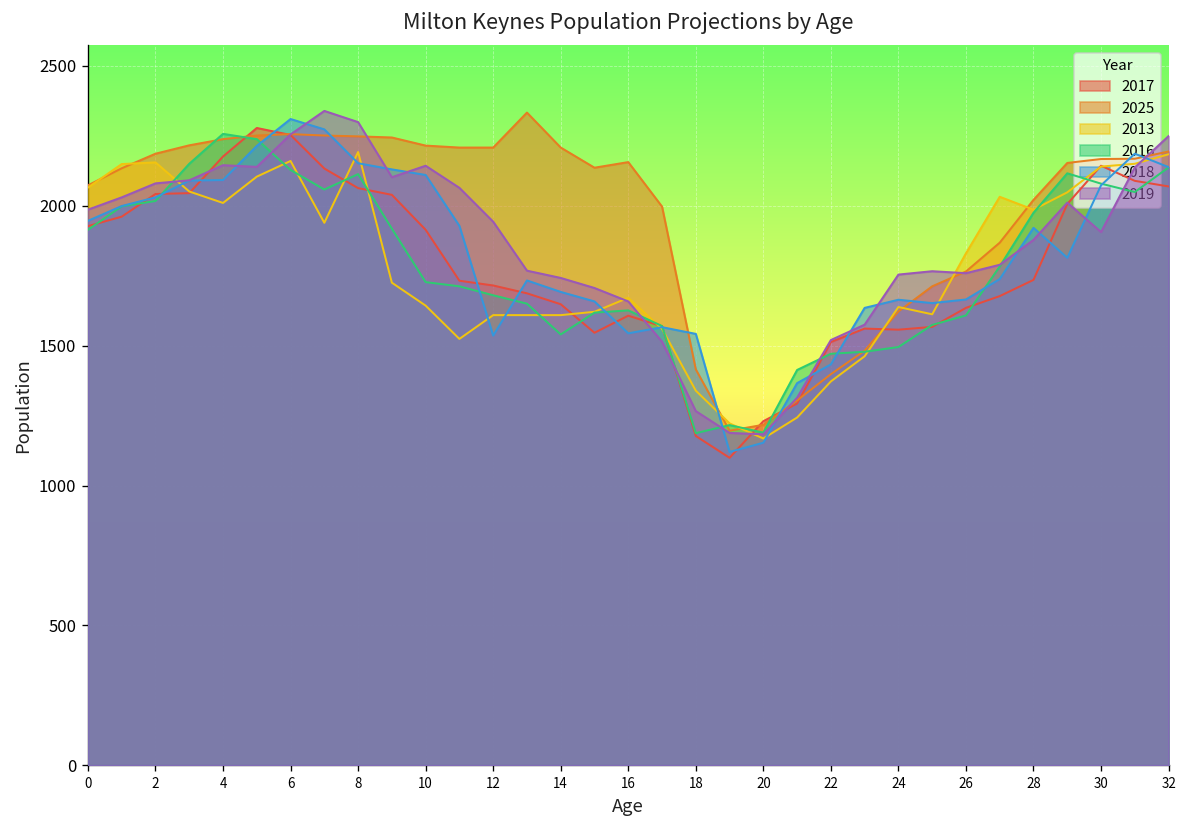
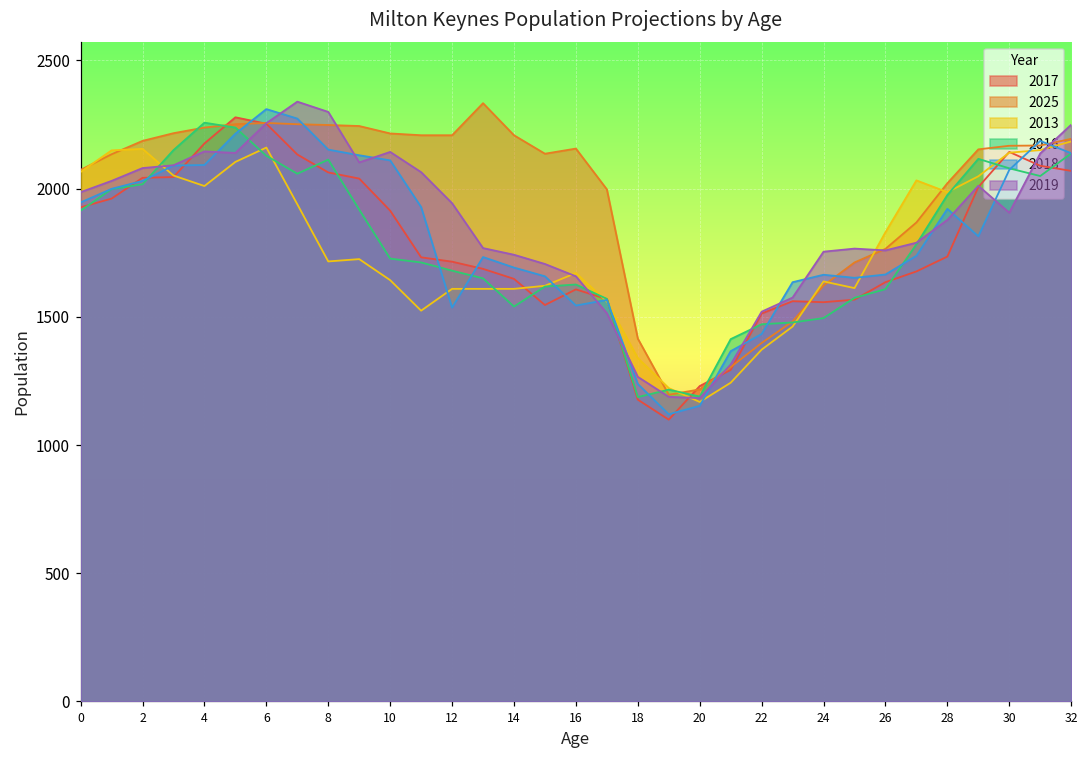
  {
    "2013": {
      "2": 2160,
      "4": 2010,
      "6": 2160,
-     "8": 2190,
+     "8": 1720,
      "10": 1640,
      "12": 1610,
      "14": 1610,
      "16": 1670,
      "18": 1340,
      "20": 1170,
      "22": 1370,
      "24": 1640,
      "26": 1830,
      "28": 1990
    },
    "2016": {
      "0": 1910,
      "2": 2020,
      "4": 2260,
      "6": 2130,
      "8": 2110,
      "10": 1730,
      "12": 1680,
      "14": 1540,
      "16": 1630,
      "22": 1470,
      "24": 1500,
      "26": 1610,
      "28": 1980
    },
    "2018": {
      "0": 1950,
      "2": 2030,
      "4": 2090,
      "6": 2310,
      "8": 2150,
      "10": 2110,
      "12": 1540,
      "14": 1690,
      "16": 1540,
-     "18": 1540,
+     "18": 1240,
      "20": 1150,
      "22": 1430,
      "24": 1660,
      "26": 1670,
      "28": 1920
    },
    "2019": {
      "0": 1990,
      "2": 2080,
      "4": 2150,
      "8": 2300,
      "10": 2140,
      "12": 1940,
      "14": 1740,
      "16": 1660,
      "18": 1270,
      "24": 1750,
      "28": 1880,
      "30": 1910,
      "32": 2250
    }
  }
